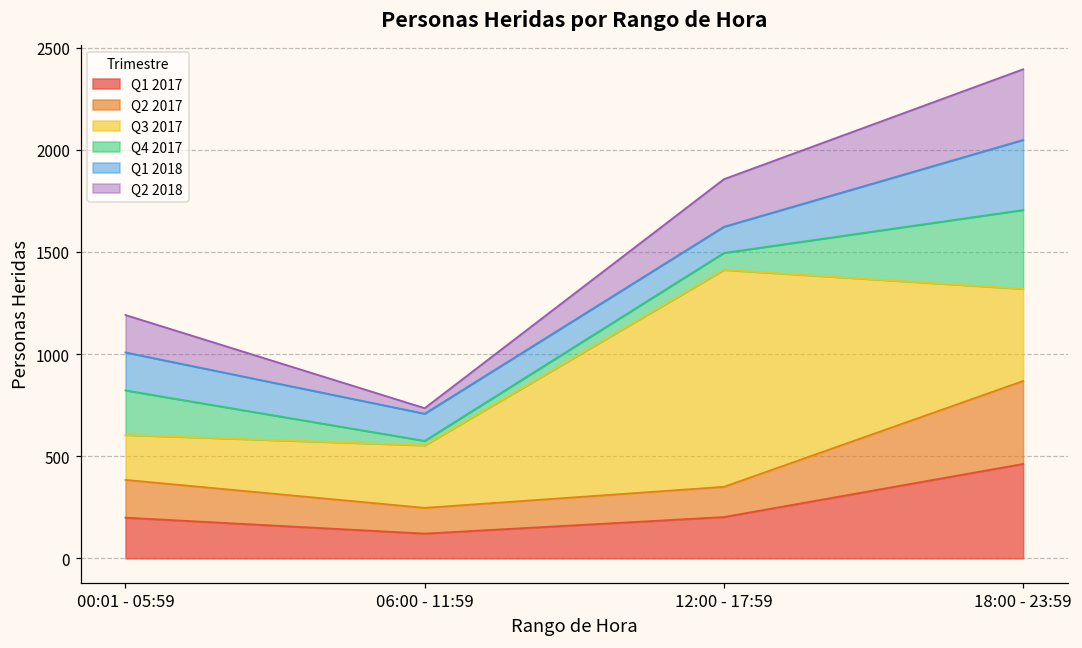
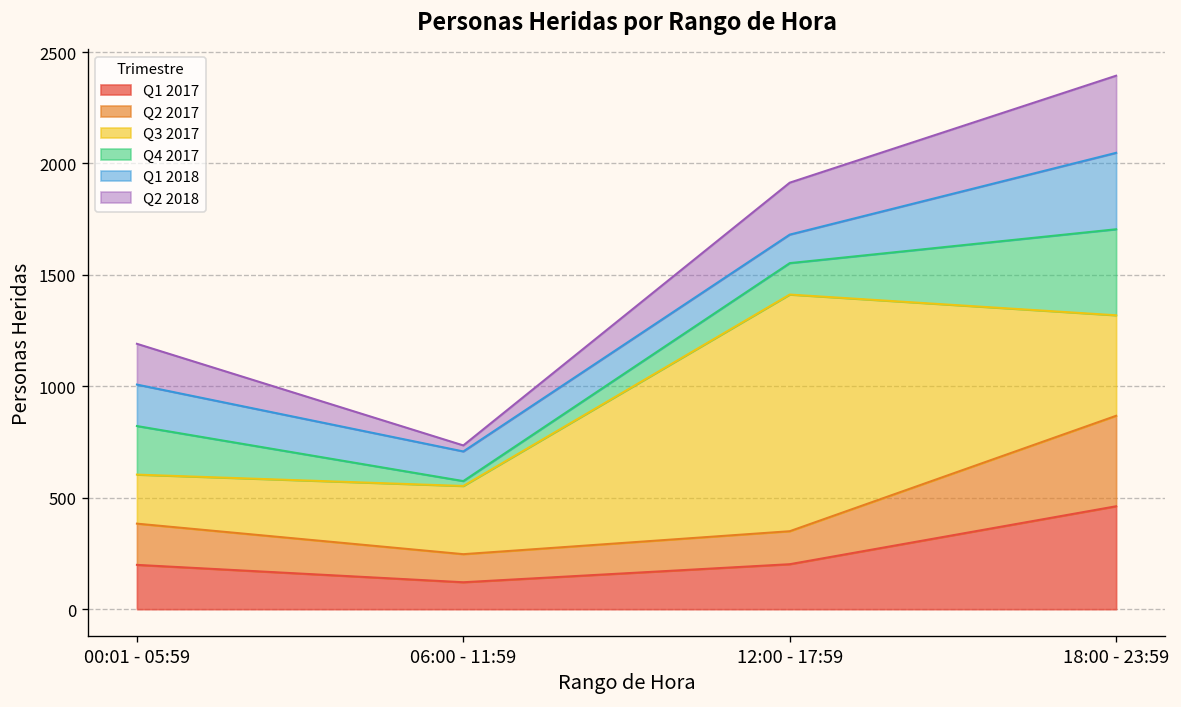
  {
    "Q3 2017": {
      "00:01 - 05:59": 220,
      "06:00 - 11:59": 310,
      "12:00 - 17:59": 1060,
      "18:00 - 23:59": 450
    },
    "Q4 2017": {
      "00:01 - 05:59": 220,
      "06:00 - 11:59": 20,
-     "12:00 - 17:59": 80,
+     "12:00 - 17:59": 140,
      "18:00 - 23:59": 390
    },
    "Q1 2018": {
      "00:01 - 05:59": 190,
      "06:00 - 11:59": 130,
      "12:00 - 17:59": 130,
      "18:00 - 23:59": 340
    },
    "Q2 2018": {
      "00:01 - 05:59": 180,
      "06:00 - 11:59": 30,
      "12:00 - 17:59": 230,
      "18:00 - 23:59": 350
    }
  }
